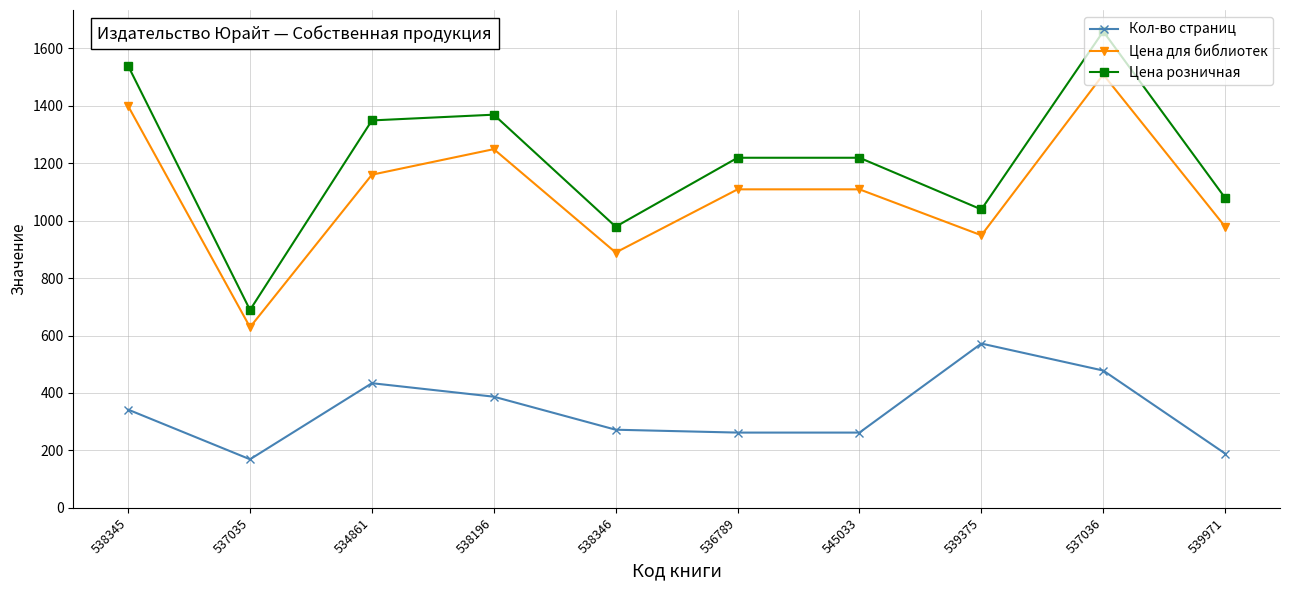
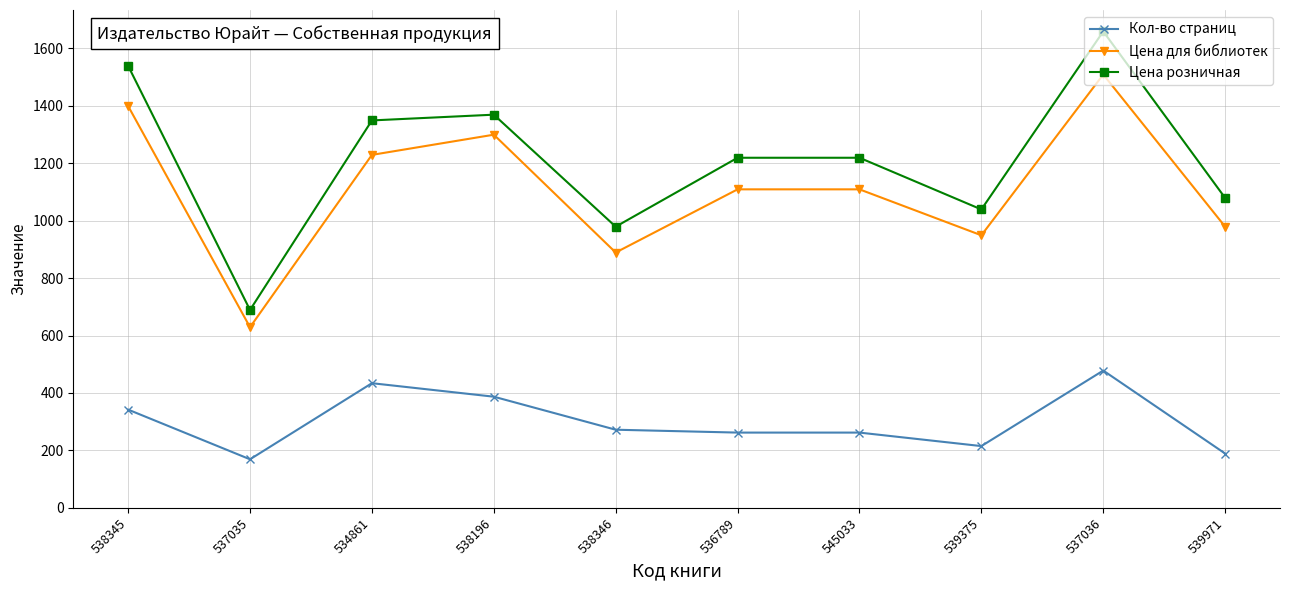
  {
    "Кол-во страниц": {
      "538345": 340,
      "537035": 170,
      "534861": 430,
      "538196": 390,
      "538346": 270,
      "536789": 260,
      "545033": 260,
-     "539375": 570,
+     "539375": 220,
      "537036": 480,
      "539971": 190
    },
    "Цена для библиотек": {
      "538345": 1400,
      "537035": 630,
-     "534861": 1160,
-     "538196": 1250,
+     "534861": 1230,
+     "538196": 1300,
      "538346": 890,
      "536789": 1110,
      "545033": 1110,
      "539375": 950,
      "539971": 980
    },
    "Цена розничная": {
      "538345": 1540,
      "537035": 690,
      "534861": 1350,
      "538196": 1370,
      "538346": 980,
      "536789": 1220,
      "545033": 1220,
      "539375": 1040,
      "539971": 1080
    }
  }
